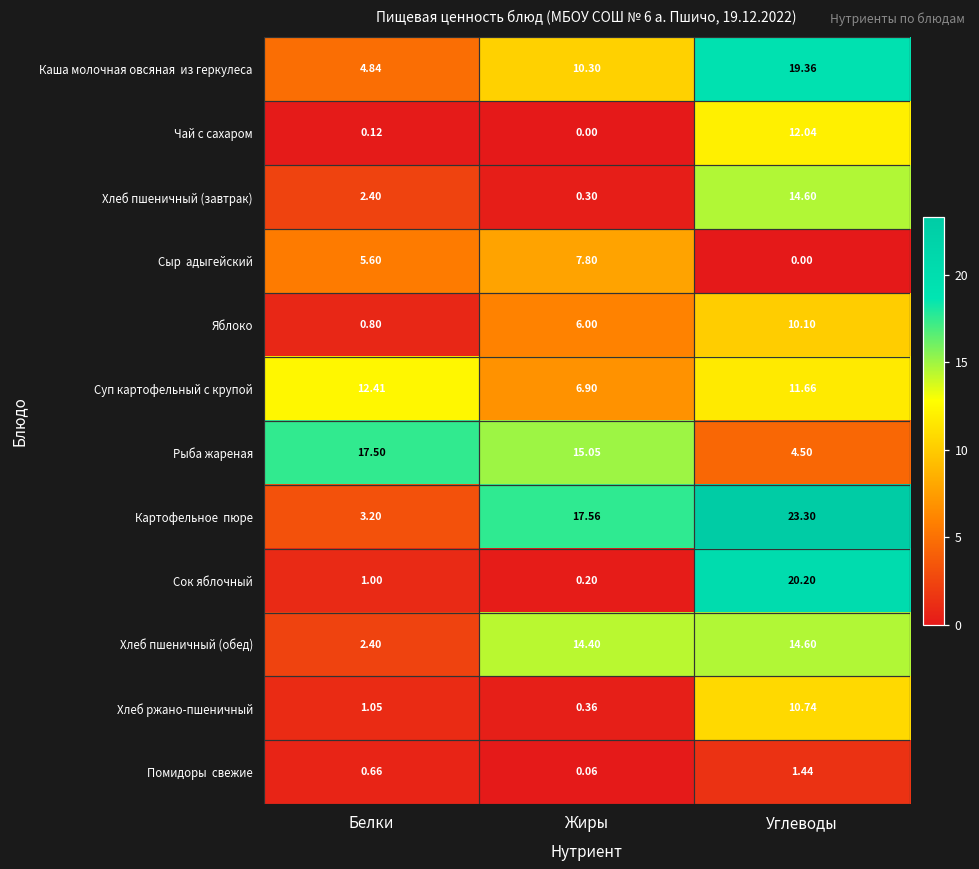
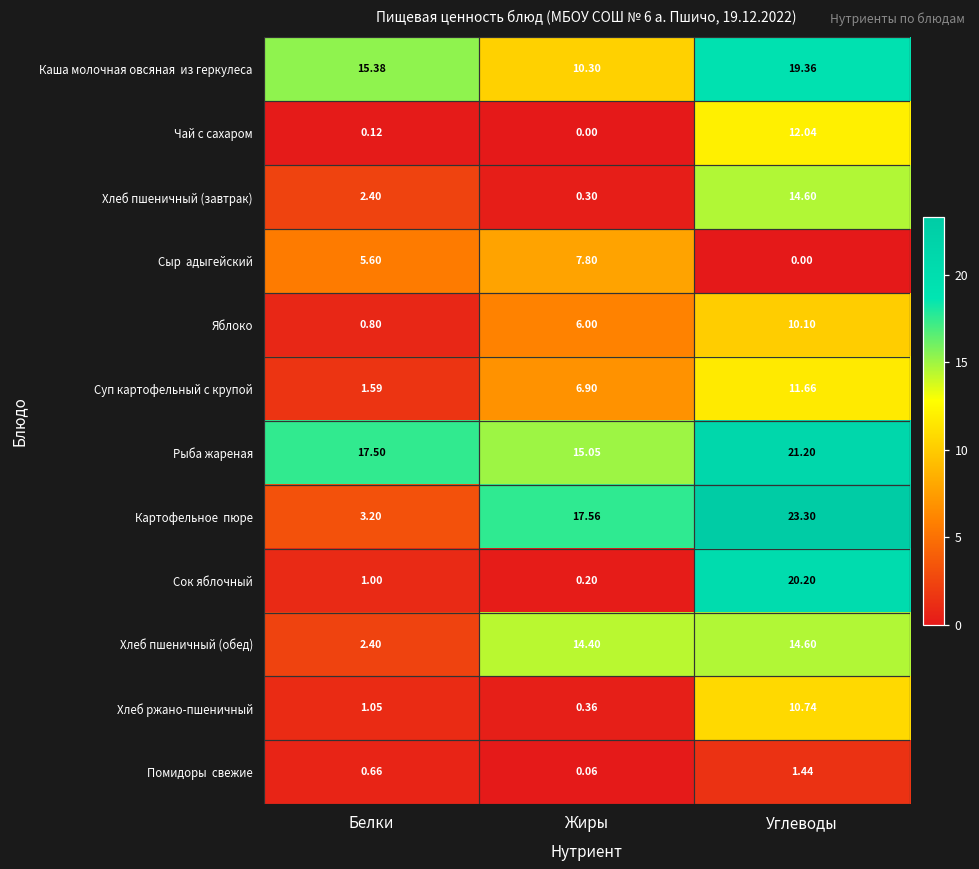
  {
    "Каша молочная овсяная из геркулеса": {
-     "Белки": 4.84,
+     "Белки": 15.38,
      "Жиры": 10.30,
      "Углеводы": 19.36
    },
    "Чай с сахаром": {
      "Белки": 0.12,
      "Жиры": 0.00,
      "Углеводы": 12.04
    },
    "Хлеб пшеничный (завтрак)": {
      "Белки": 2.40,
      "Жиры": 0.30,
      "Углеводы": 14.60
    },
    "Сыр адыгейский": {
      "Белки": 5.60,
      "Жиры": 7.80,
      "Углеводы": 0.00
    },
    "Яблоко": {
      "Белки": 0.80,
      "Жиры": 6.00,
      "Углеводы": 10.10
    },
    "Суп картофельный с крупой": {
-     "Белки": 12.41,
+     "Белки": 1.59,
      "Жиры": 6.90,
      "Углеводы": 11.66
    },
    "Рыба жареная": {
      "Белки": 17.50,
      "Жиры": 15.05,
-     "Углеводы": 4.50
+     "Углеводы": 21.20
    },
    "Картофельное пюре": {
      "Белки": 3.20,
      "Жиры": 17.56,
      "Углеводы": 23.30
    },
    "Сок яблочный": {
      "Белки": 1.00,
      "Жиры": 0.20,
      "Углеводы": 20.20
    },
    "Хлеб пшеничный (обед)": {
      "Белки": 2.40,
      "Жиры": 14.40,
      "Углеводы": 14.60
    },
    "Хлеб ржано-пшеничный": {
      "Белки": 1.05,
      "Жиры": 0.36,
      "Углеводы": 10.74
    },
    "Помидоры свежие": {
      "Белки": 0.66,
      "Жиры": 0.06,
      "Углеводы": 1.44
    }
  }
